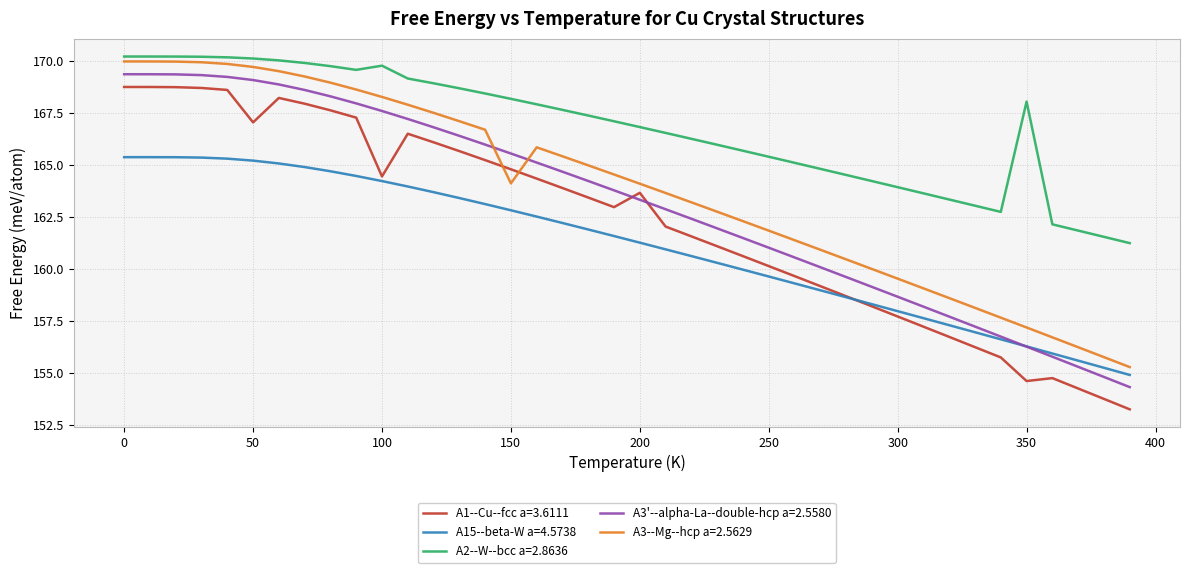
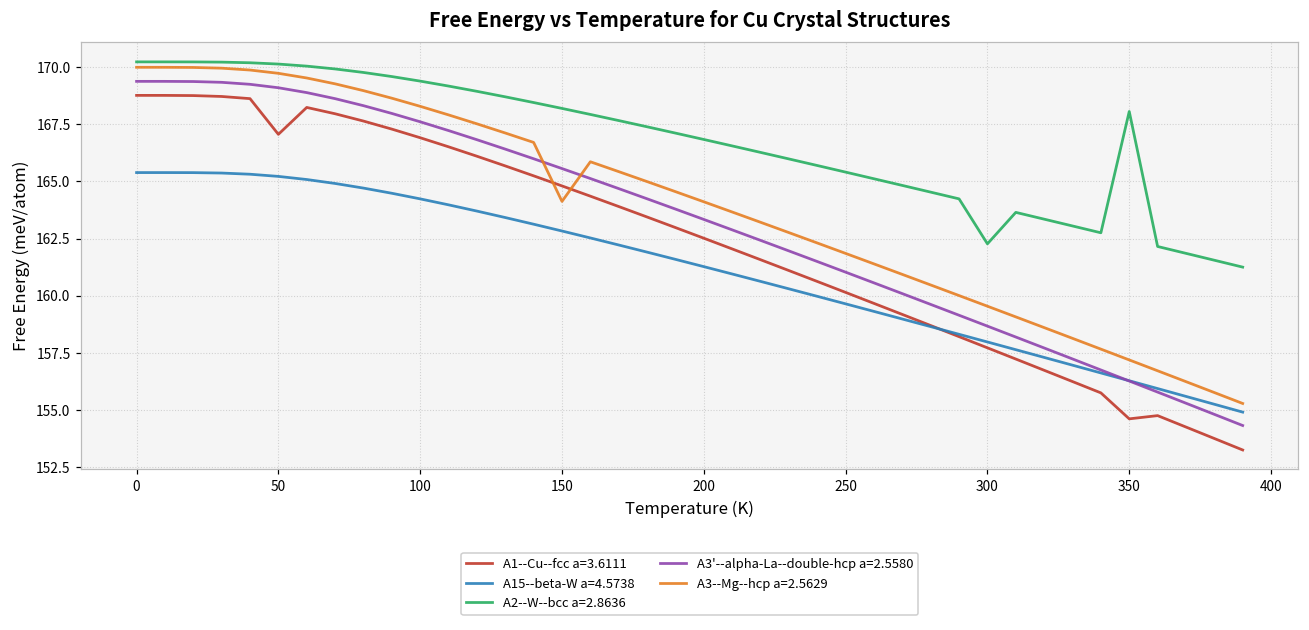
  {
    "A1--Cu--fcc a=3.6111": {
      "0": 168.8,
      "50": 167.1,
-     "100": 164.5,
+     "100": 166.9,
      "150": 164.8,
-     "200": 163.7,
+     "200": 162.5,
      "250": 160.1,
      "300": 157.7,
      "350": 154.6
    },
    "A15--beta-W a=4.5738": {
      "0": 165.4,
      "50": 165.2,
      "100": 164.2,
      "150": 162.8,
      "200": 161.3,
      "250": 159.6,
      "300": 158.0
    },
    "A2--W--bcc a=2.8636": {
      "0": 170.2,
      "50": 170.1,
-     "100": 169.8,
+     "100": 169.4,
      "150": 168.2,
      "200": 166.8,
      "250": 165.4,
-     "300": 163.9,
+     "300": 162.3,
      "350": 168.1
    },
    "A3'--alpha-La--double-hcp a=2.5580": {
      "0": 169.4,
      "50": 169.1,
      "100": 167.6,
      "150": 165.6,
      "200": 163.3,
      "250": 161.0,
      "300": 158.7
    },
    "A3--Mg--hcp a=2.5629": {
      "0": 170.0,
      "50": 169.7,
      "100": 168.3,
      "150": 164.1,
      "200": 164.1,
      "250": 161.8,
      "300": 159.5,
      "350": 157.2
    }
  }
